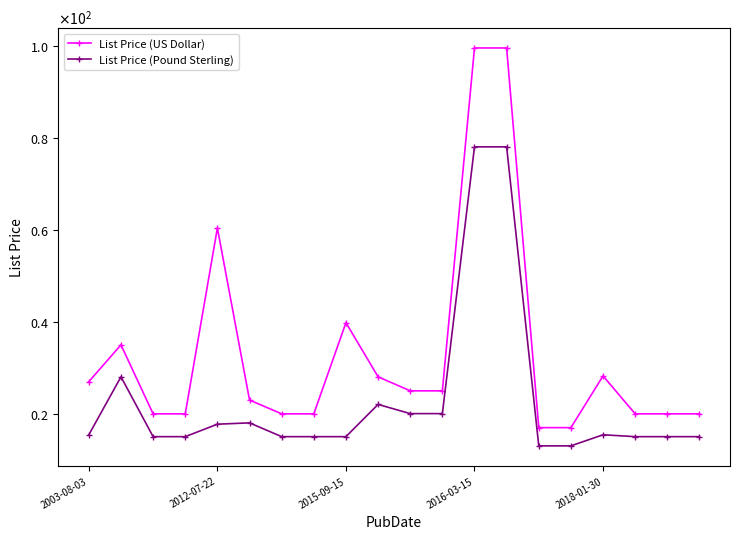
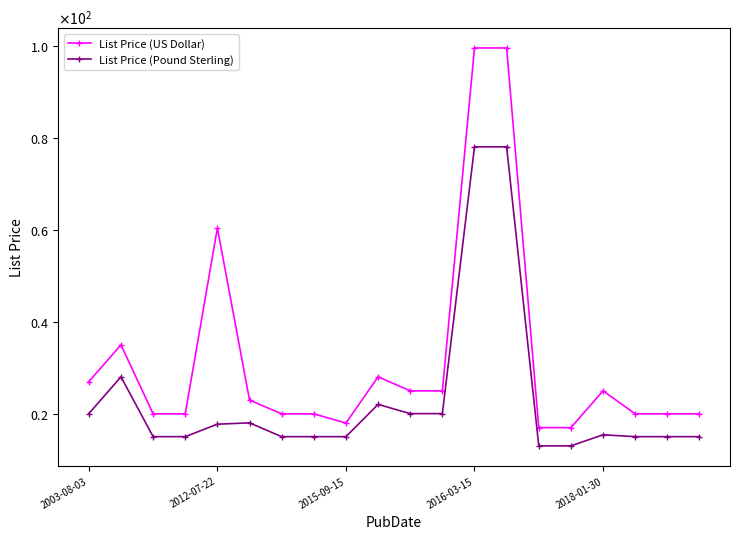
  {
    "List Price (US Dollar)": {
      "2003-08-03": 27,
      "2012-07-22": 60,
-     "2015-09-15": 40,
+     "2015-09-15": 18,
      "2016-03-15": 100,
-     "2018-01-30": 28
+     "2018-01-30": 25
    },
    "List Price (Pound Sterling)": {
-     "2003-08-03": 15,
+     "2003-08-03": 20,
      "2012-07-22": 18,
      "2015-09-15": 15,
      "2016-03-15": 78,
      "2018-01-30": 15
    }
  }
